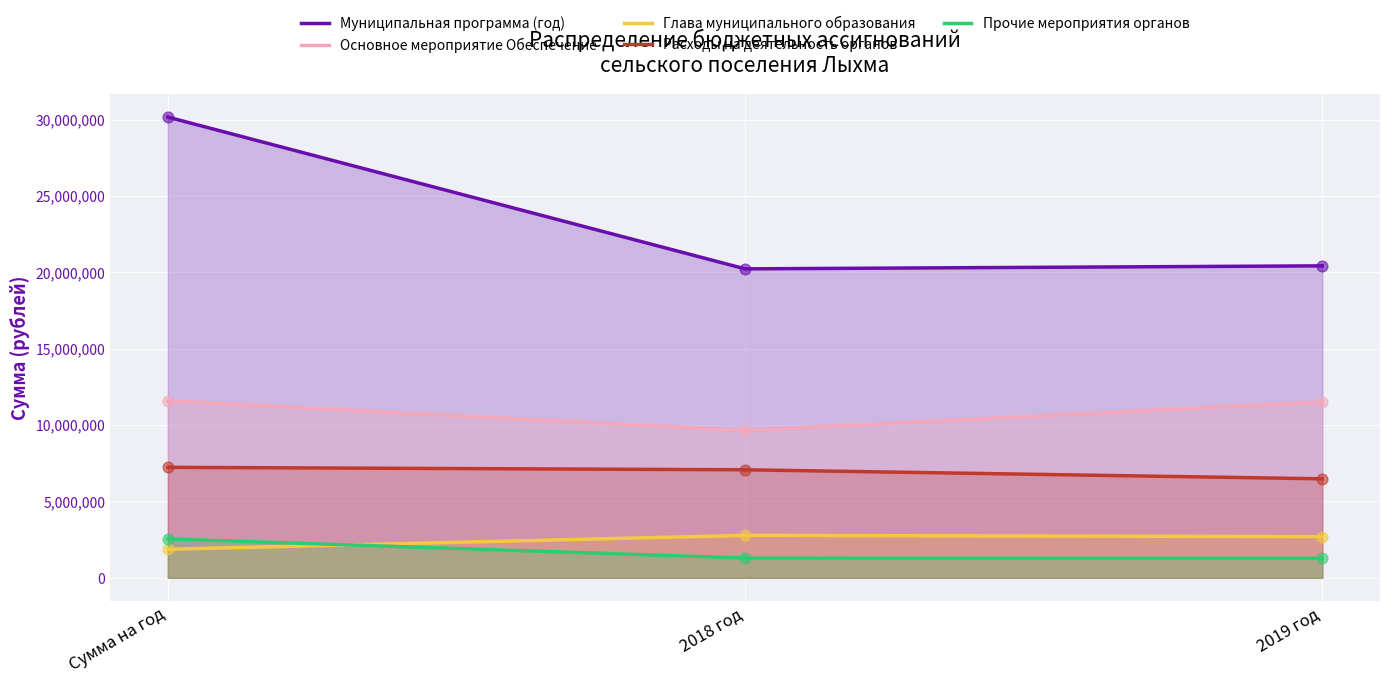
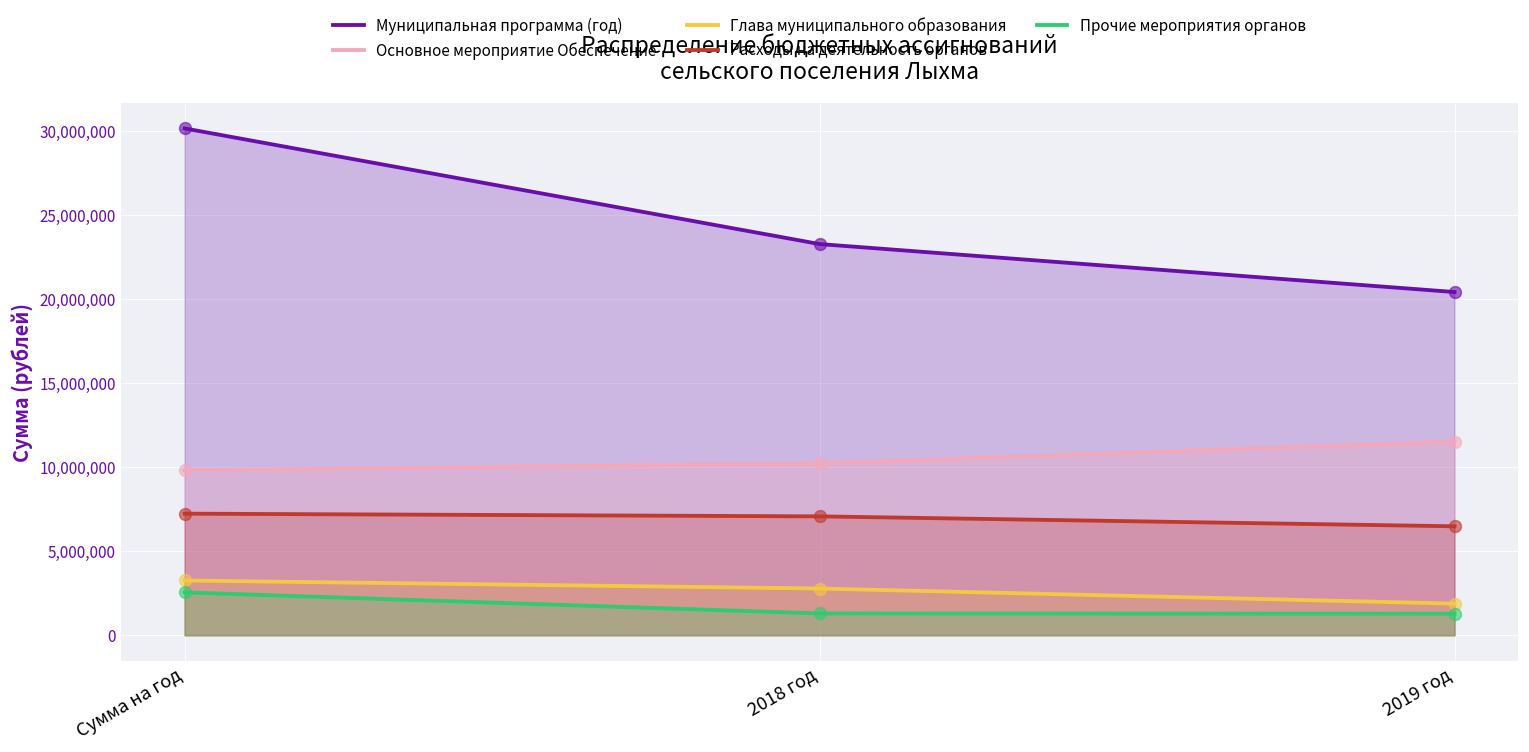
  {
    "Муниципальная программа (год)": {
      "Сумма на год": "30,200,000",
-     "2018 год": "20,200,000",
+     "2018 год": "23,300,000",
      "2019 год": "20,400,000"
    },
    "Основное мероприятие Обеспечение": {
-     "Сумма на год": "11,600,000",
-     "2018 год": "9,600,000",
+     "Сумма на год": "9,800,000",
+     "2018 год": "10,200,000",
      "2019 год": "11,500,000"
    },
    "Глава муниципального образования": {
-     "Сумма на год": "1,900,000",
+     "Сумма на год": "3,300,000",
      "2018 год": "2,800,000",
-     "2019 год": "2,700,000"
+     "2019 год": "1,900,000"
    },
    "Расходы на деятельность органов": {
      "Сумма на год": "7,200,000",
      "2018 год": "7,100,000",
      "2019 год": "6,500,000"
    },
    "Прочие мероприятия органов": {
      "Сумма на год": "2,500,000",
      "2018 год": "1,300,000",
      "2019 год": "1,300,000"
    }
  }
